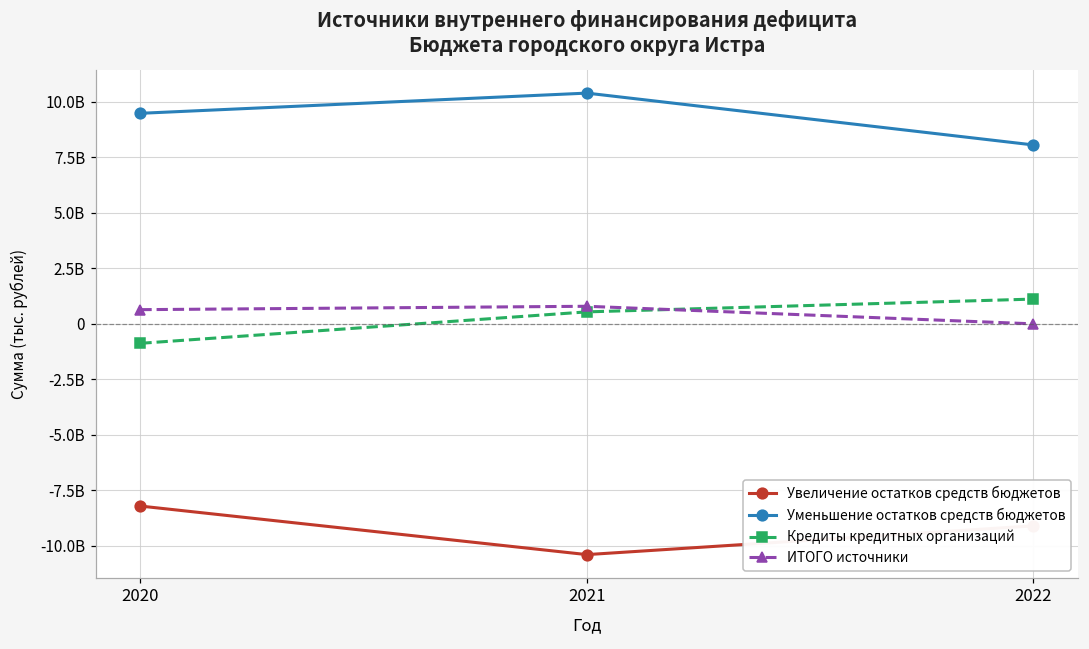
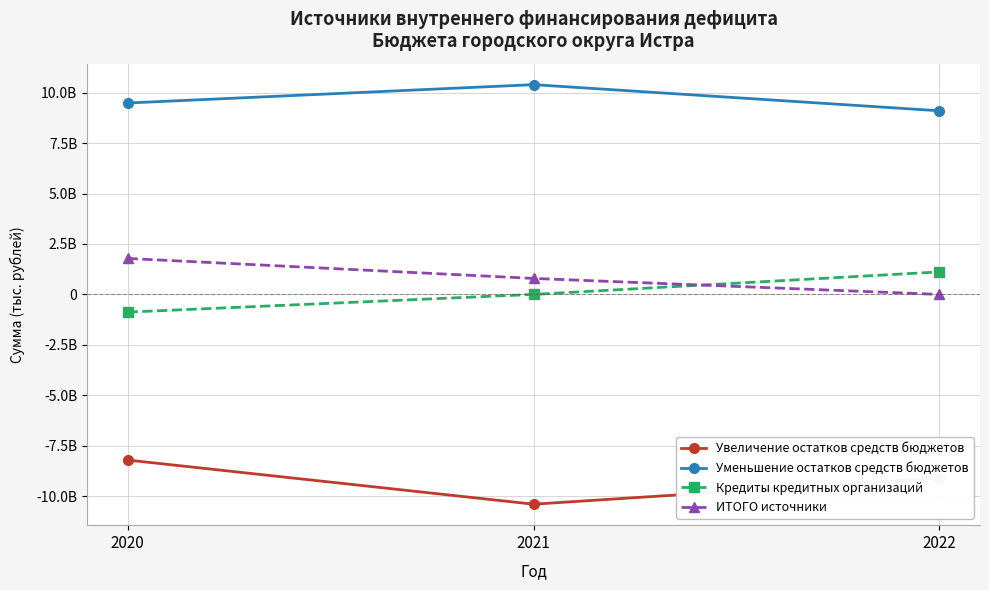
  {
    "Увеличение остатков средств бюджетов": {
      "2020": -8200000000,
      "2021": -10400000000
    },
    "Уменьшение остатков средств бюджетов": {
      "2020": 9500000000,
      "2021": 10400000000,
-     "2022": 8100000000
+     "2022": 9100000000
    },
    "Кредиты кредитных организаций": {
      "2020": -900000000,
-     "2021": 500000000,
+     "2021": 0,
      "2022": 1100000000
    },
    "ИТОГО источники": {
-     "2020": 600000000,
+     "2020": 1800000000,
      "2021": 800000000,
      "2022": 0
    }
  }
